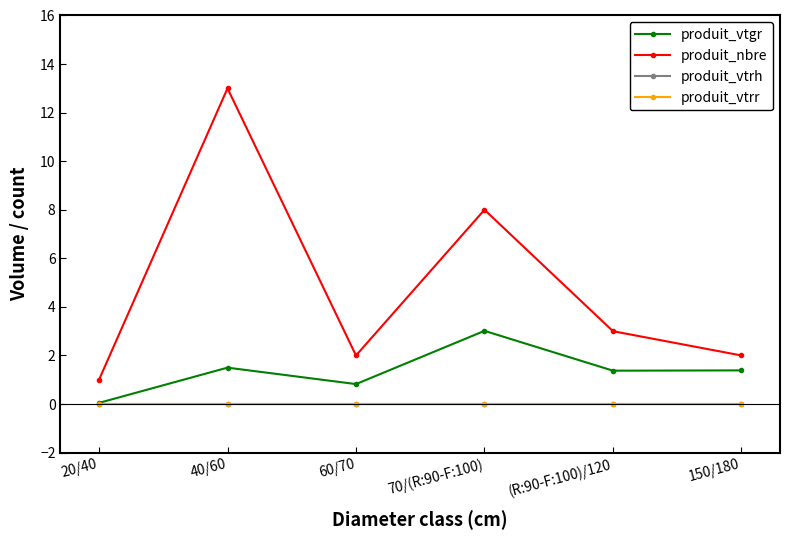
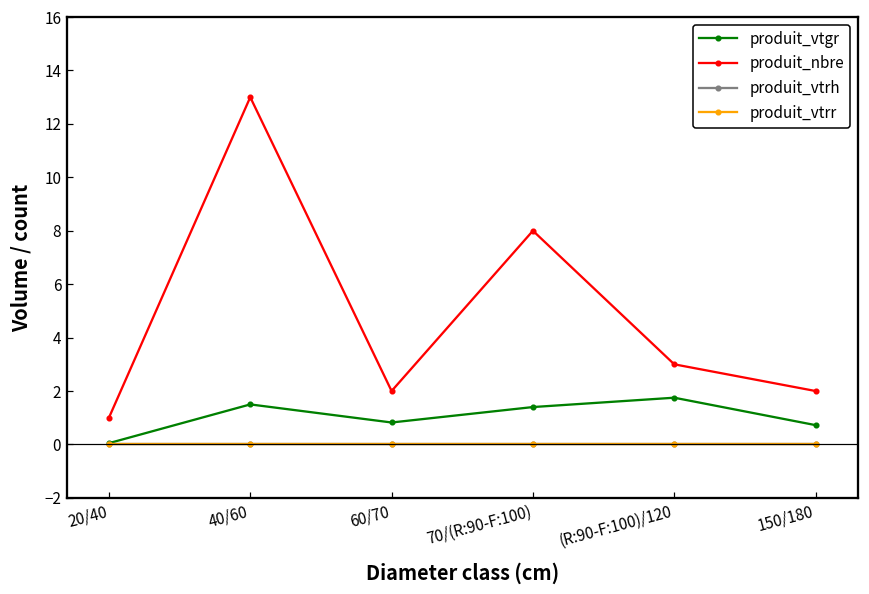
  {
    "produit_vtgr": {
      "40/60": 1.5,
      "60/70": 0.8,
-     "70/(R:90-F:100)": 3.0,
-     "(R:90-F:100)/120": 1.4,
-     "150/180": 1.4
+     "70/(R:90-F:100)": 1.4,
+     "(R:90-F:100)/120": 1.8,
+     "150/180": 0.7
    },
    "produit_nbre": {
      "20/40": 1.0,
      "40/60": 13.0,
      "60/70": 2.0,
      "70/(R:90-F:100)": 8.0,
      "(R:90-F:100)/120": 3.0,
      "150/180": 2.0
    },
    "produit_vtrr": {
      "40/60": 0.0,
      "60/70": 0.0,
      "70/(R:90-F:100)": 0.0,
      "(R:90-F:100)/120": 0.0,
      "150/180": 0.0
    }
  }
